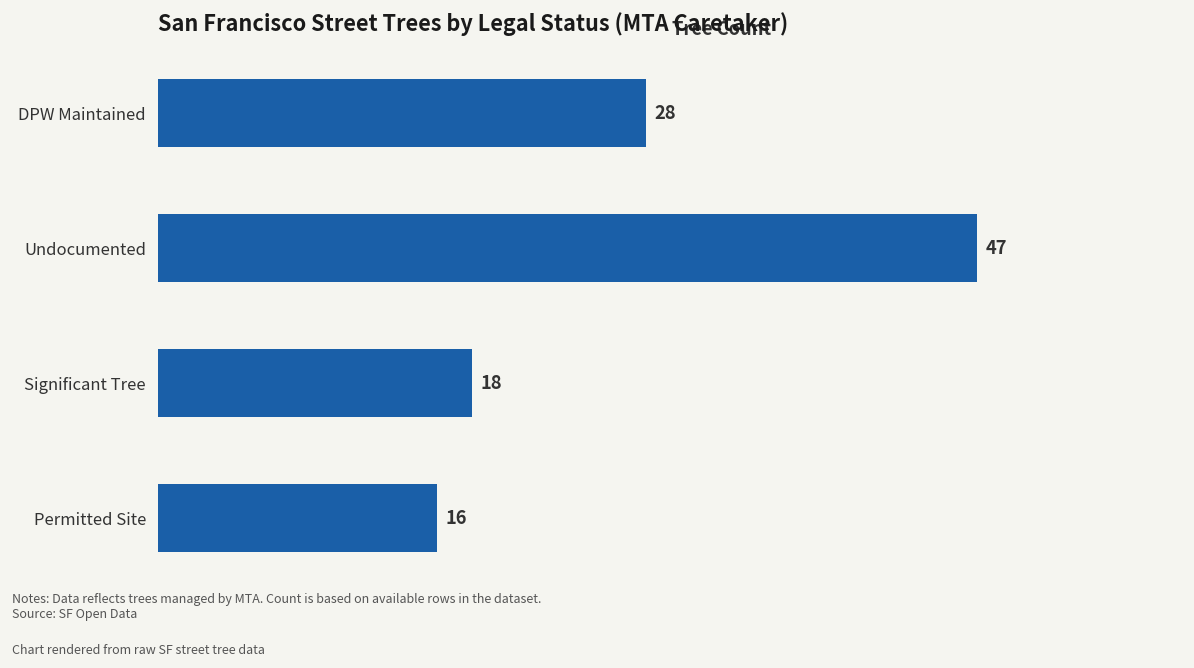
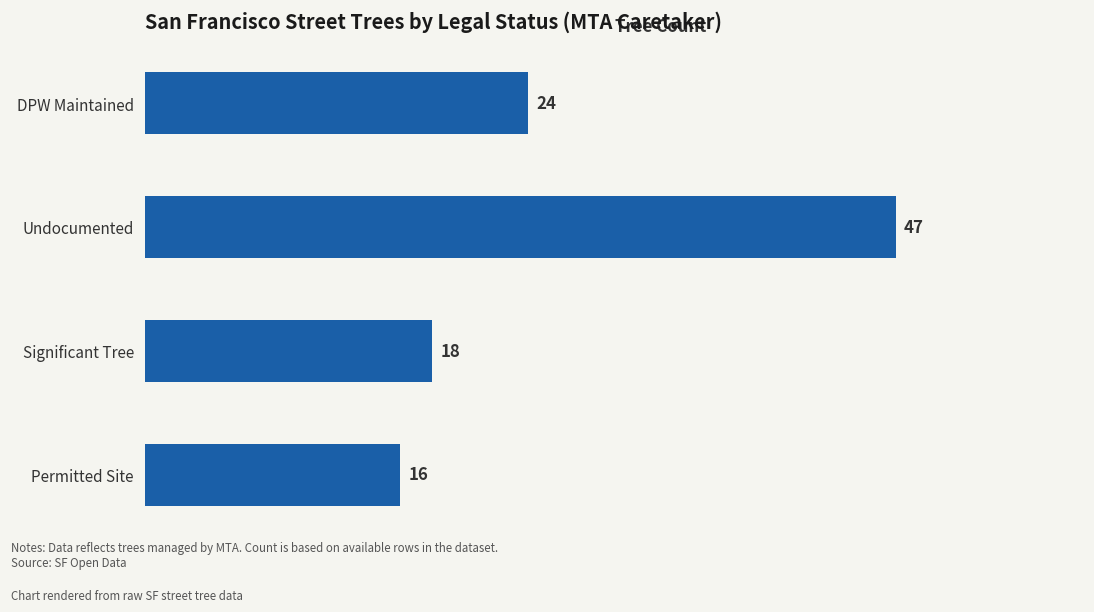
  {
-   "DPW Maintained": 28,
+   "DPW Maintained": 24,
    "Undocumented": 47,
    "Significant Tree": 18,
    "Permitted Site": 16
  }
